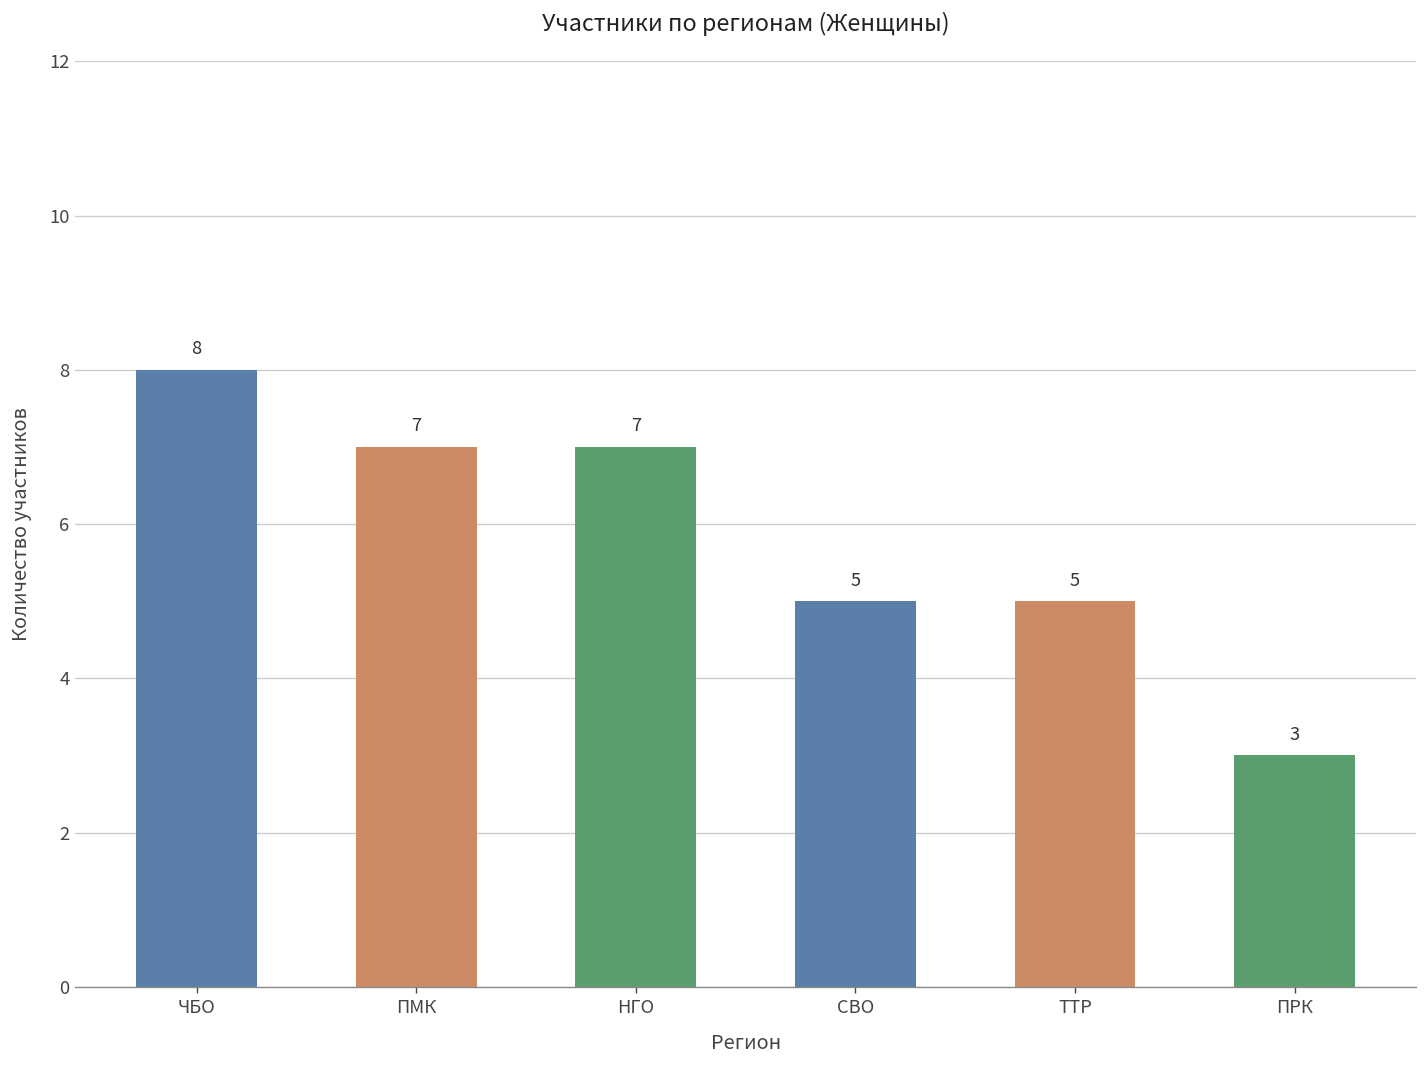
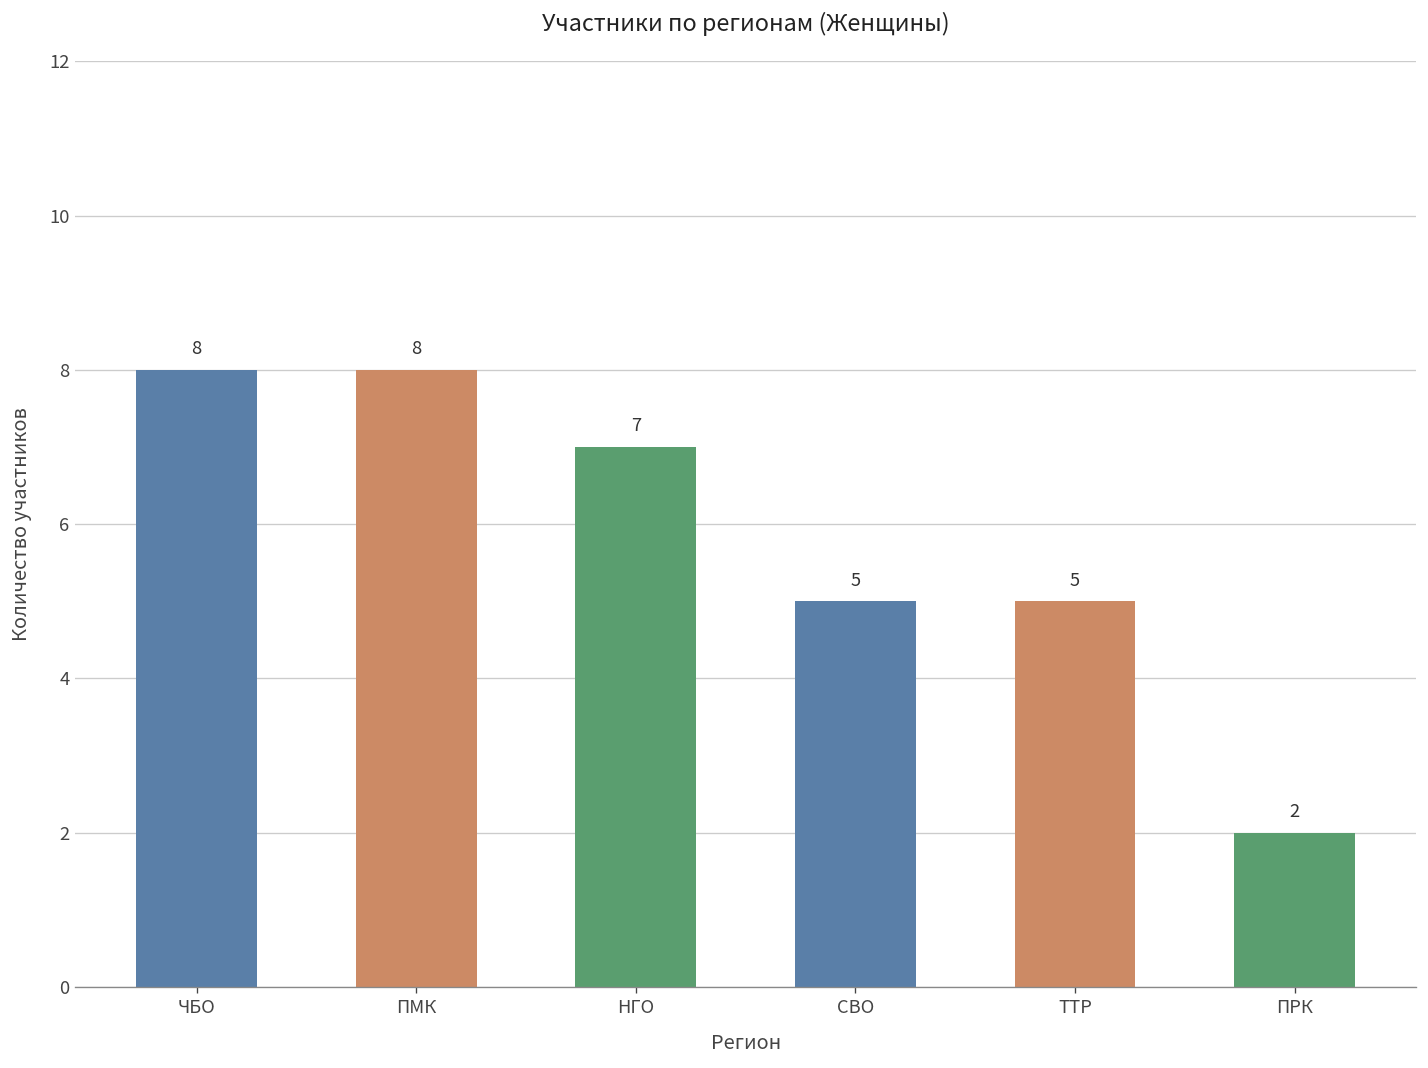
  {
    "ЧБО": 8,
-   "ПМК": 7,
+   "ПМК": 8,
    "НГО": 7,
    "СВО": 5,
    "ТТР": 5,
-   "ПРК": 3
+   "ПРК": 2
  }
